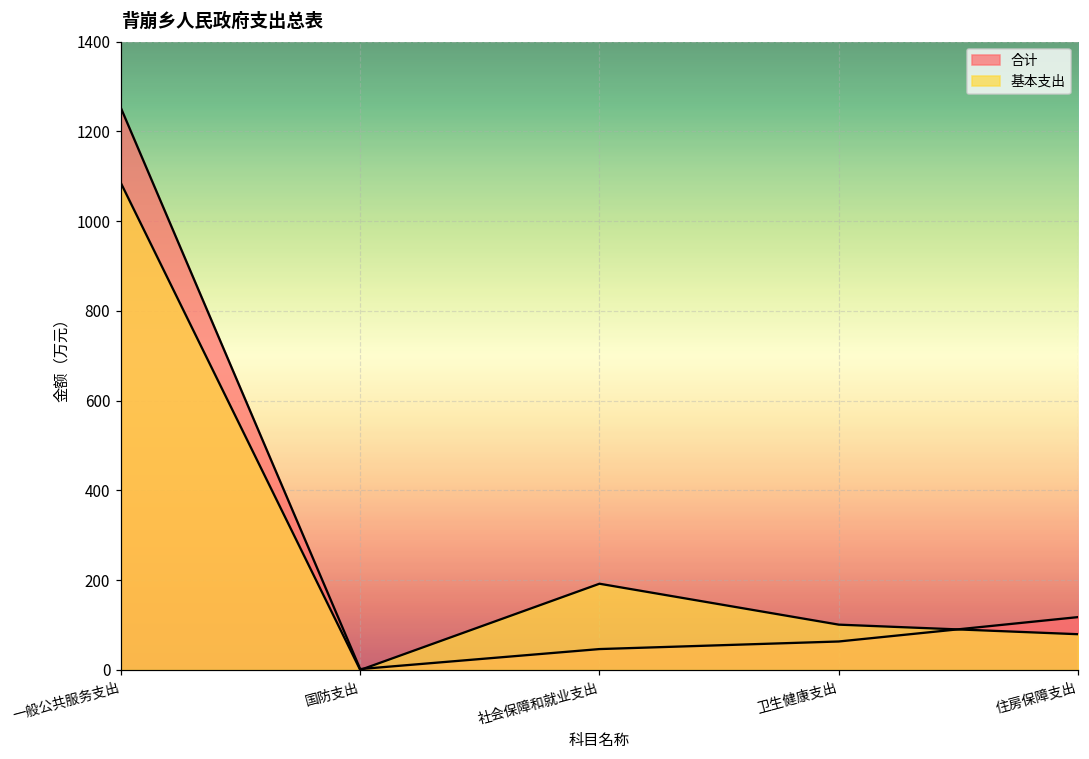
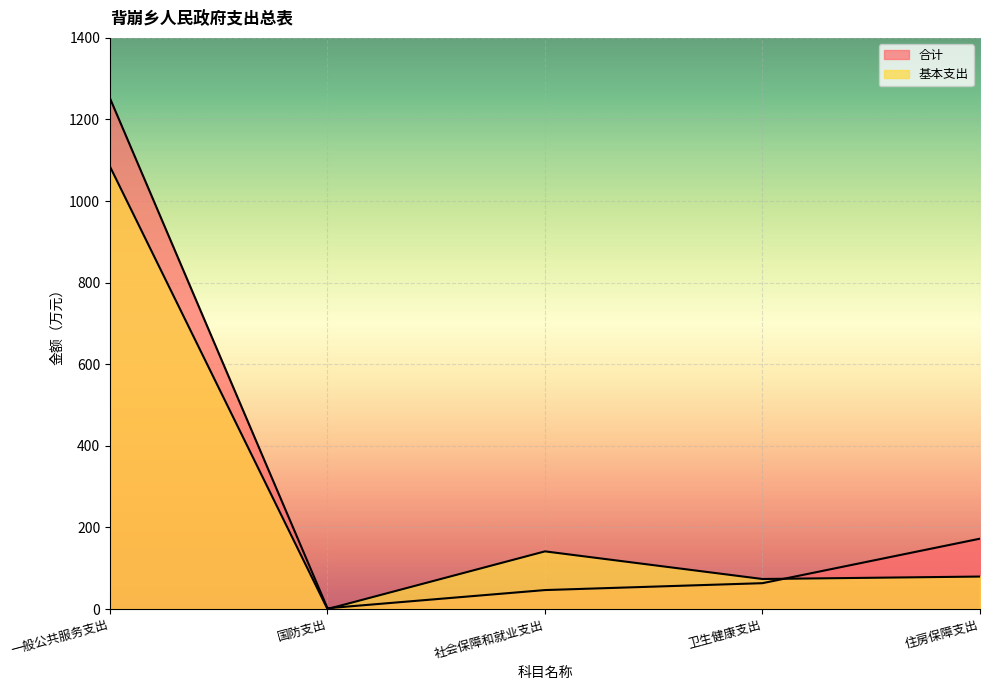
  {
    "合计": {
      "一般公共服务支出": 1250,
      "社会保障和就业支出": 50,
      "卫生健康支出": 60,
-     "住房保障支出": 120
+     "住房保障支出": 170
    },
    "基本支出": {
      "一般公共服务支出": 1080,
-     "社会保障和就业支出": 190,
-     "卫生健康支出": 100,
+     "社会保障和就业支出": 140,
+     "卫生健康支出": 70,
      "住房保障支出": 80
    }
  }
